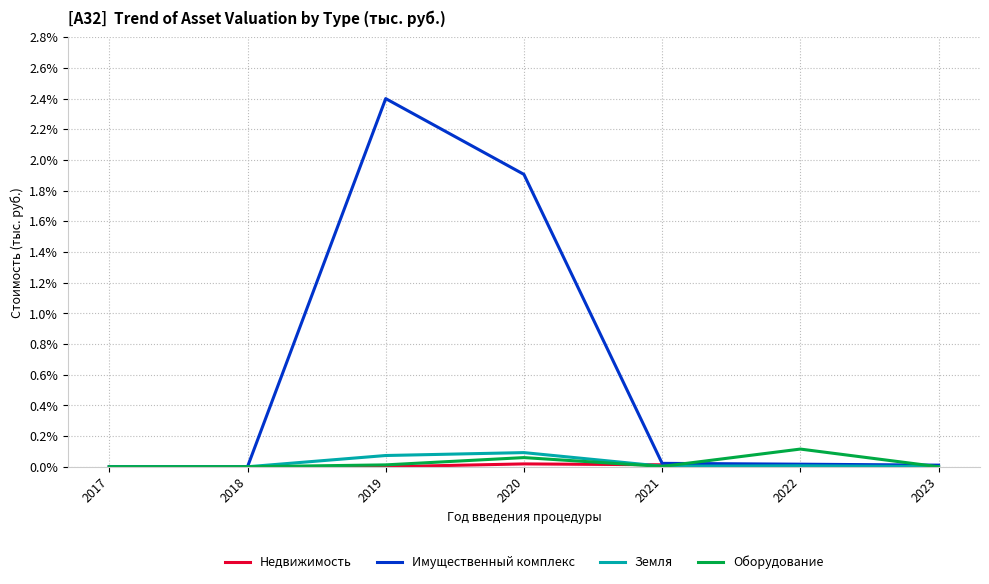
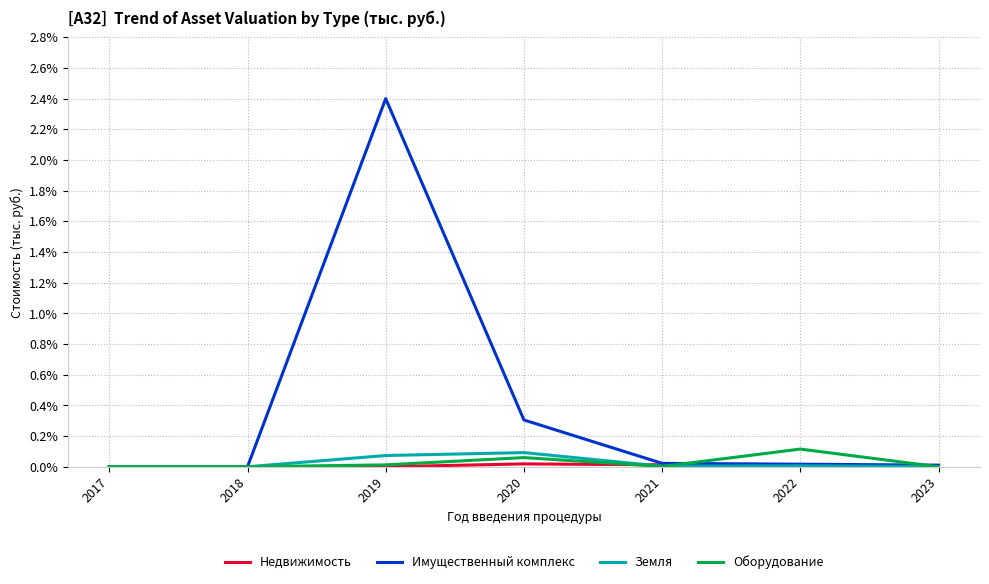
  {
    "Недвижимость": {
      "2020": "0.02%"
    },
    "Имущественный комплекс": {
      "2019": "2.40%",
-     "2020": "1.91%"
+     "2020": "0.31%"
    },
    "Земля": {
      "2019": "0.07%",
      "2020": "0.09%"
    },
    "Оборудование": {
      "2020": "0.06%",
      "2022": "0.12%"
    }
  }
